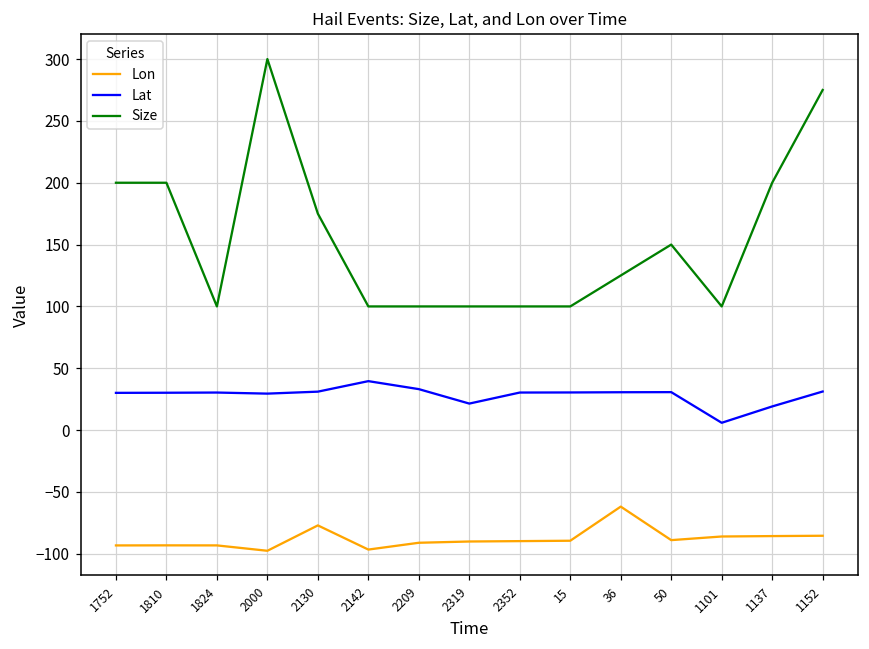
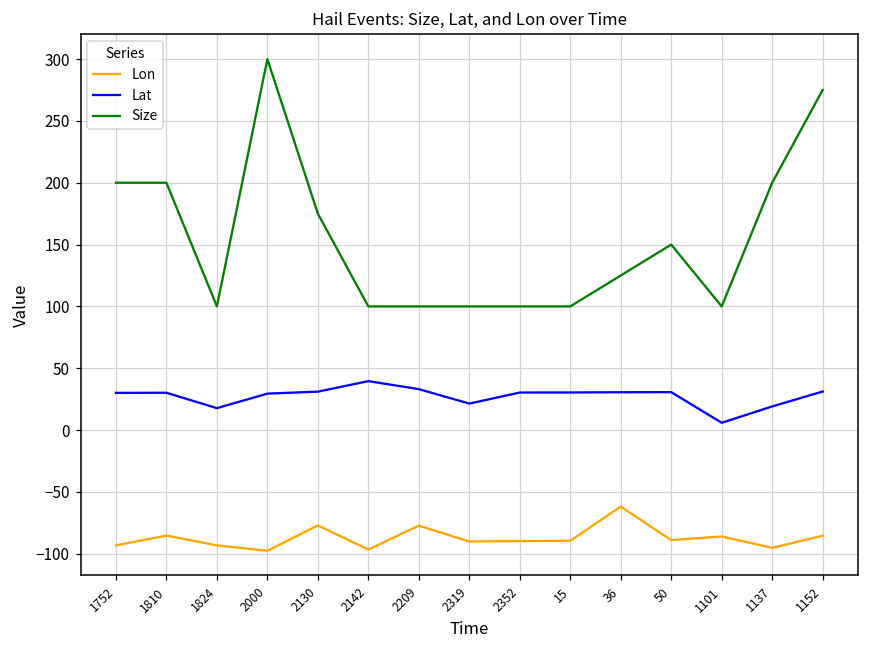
  {
    "Lon": {
      "1752": -93,
-     "1810": -93,
+     "1810": -85,
      "1824": -93,
      "2000": -98,
      "2130": -77,
      "2142": -97,
-     "2209": -91,
+     "2209": -77,
      "2319": -90,
      "2352": -90,
      "15": -89,
      "36": -62,
      "50": -89,
      "1101": -86,
-     "1137": -86,
+     "1137": -95,
      "1152": -85
    },
    "Lat": {
      "1752": 30,
      "1810": 30,
-     "1824": 30,
+     "1824": 18,
      "2000": 30,
      "2130": 31,
      "2142": 40,
      "2209": 33,
      "2319": 21,
      "2352": 30,
      "15": 30,
      "36": 31,
      "50": 31,
      "1101": 6,
      "1137": 19,
      "1152": 31
    },
    "Size": {
      "1752": 200,
      "1810": 200,
      "1824": 100,
      "2000": 300,
      "2130": 175,
      "2142": 100,
      "2209": 100,
      "2319": 100,
      "2352": 100,
      "15": 100,
      "36": 125,
      "50": 150,
      "1101": 100,
      "1137": 200,
      "1152": 275
    }
  }
